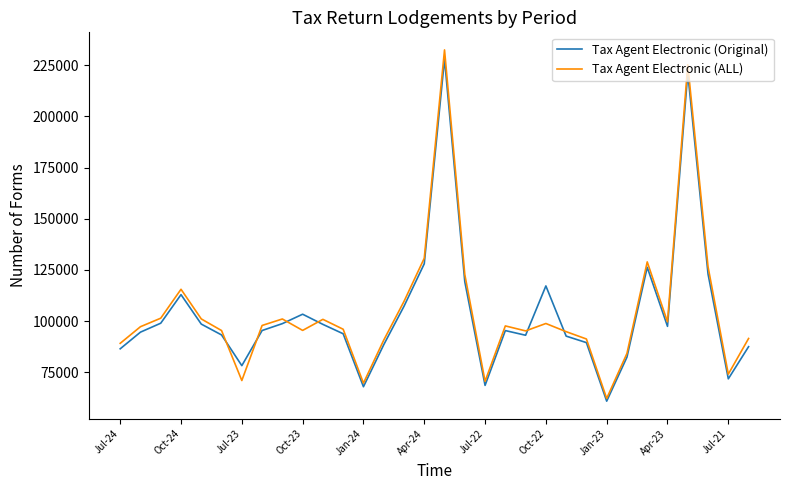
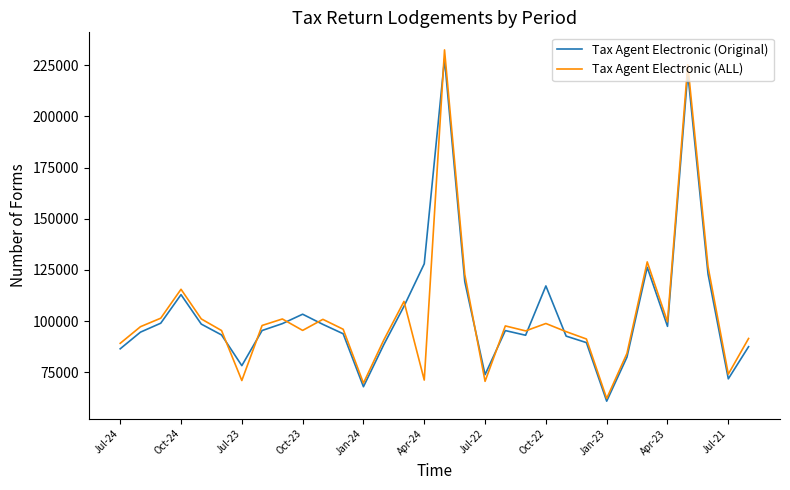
  {
    "Tax Agent Electronic (Original)": {
      "Jul-24": 86000,
      "Oct-24": 113000,
      "Jul-23": 78000,
      "Oct-23": 103000,
      "Jan-24": 68000,
      "Apr-24": 128000,
-     "Jul-22": 69000,
+     "Jul-22": 74000,
      "Oct-22": 117000,
      "Jan-23": 61000,
      "Apr-23": 97000,
      "Jul-21": 72000
    },
    "Tax Agent Electronic (ALL)": {
      "Jul-24": 89000,
      "Oct-24": 116000,
      "Jul-23": 71000,
      "Oct-23": 95000,
      "Jan-24": 70000,
-     "Apr-24": 131000,
+     "Apr-24": 71000,
      "Jul-22": 71000,
      "Oct-22": 99000,
      "Jan-23": 62000,
      "Apr-23": 100000,
      "Jul-21": 74000
    }
  }
